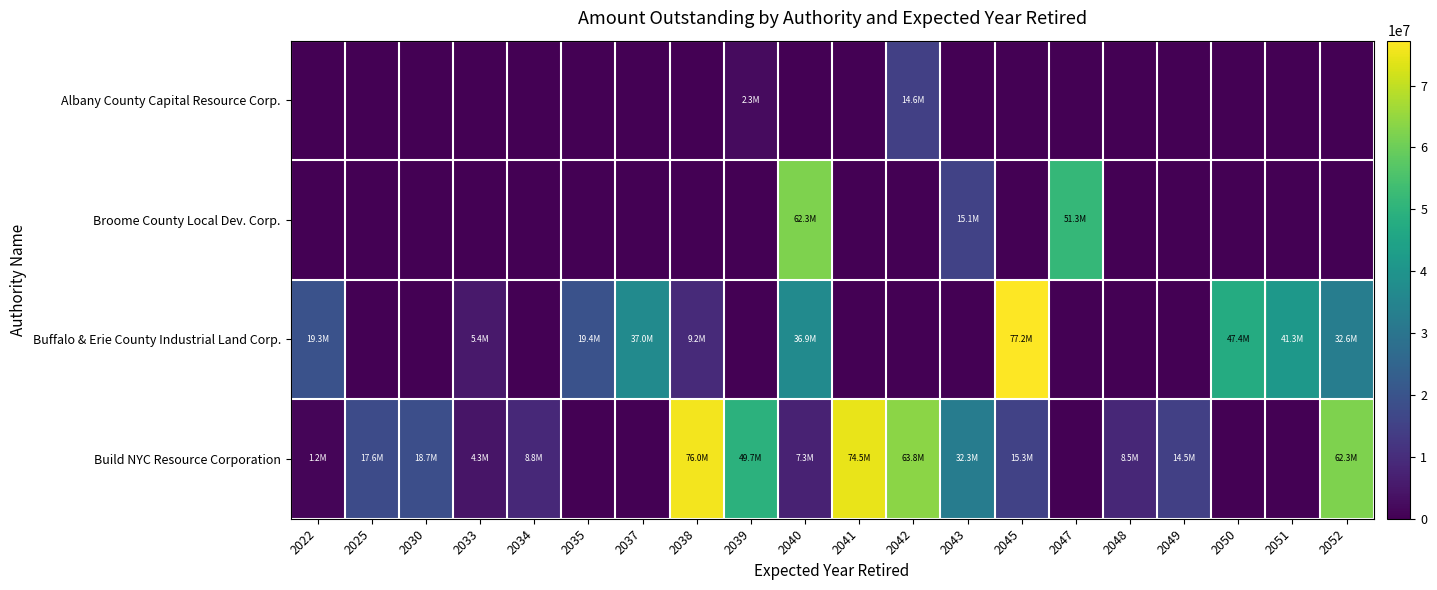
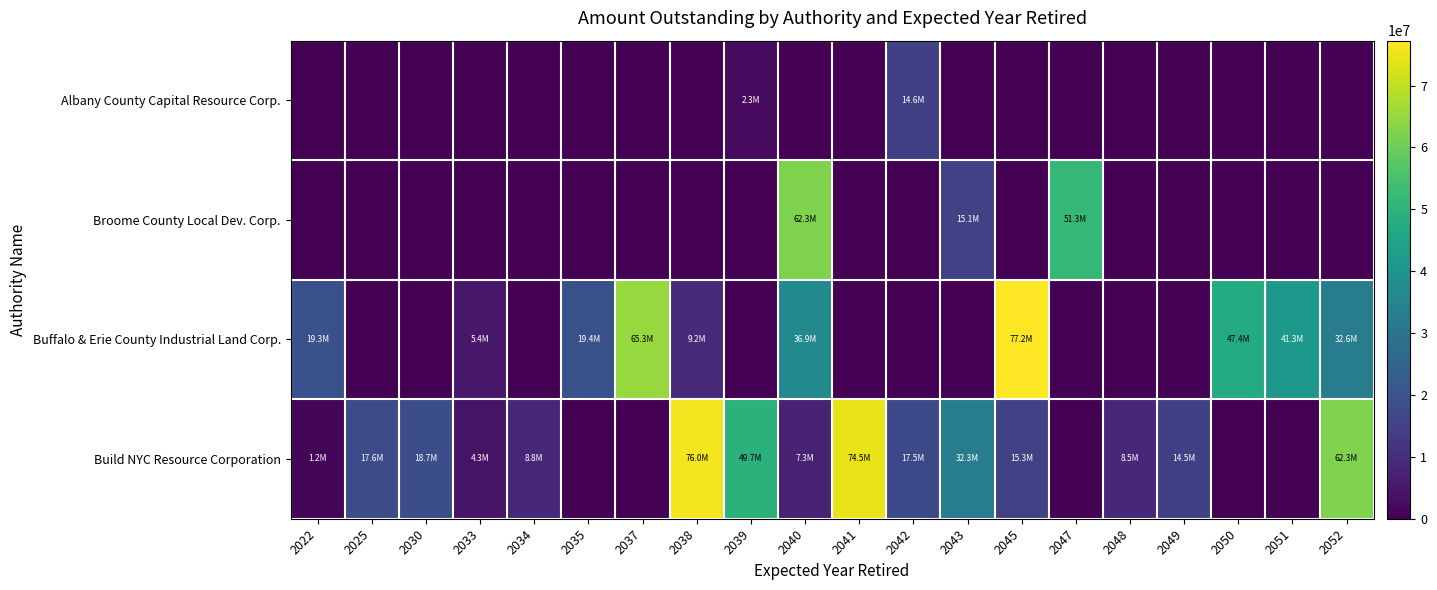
  {
    "Albany County Capital Resource Corp.": {
      "2039": "2.3M",
      "2042": "14.6M"
    },
    "Broome County Local Dev. Corp.": {
      "2040": "62.3M",
      "2043": "15.1M",
      "2047": "51.3M"
    },
    "Buffalo & Erie County Industrial Land Corp.": {
      "2022": "19.3M",
      "2033": "5.4M",
      "2035": "19.4M",
-     "2037": "37.0M",
+     "2037": "65.3M",
      "2038": "9.2M",
      "2040": "36.9M",
      "2045": "77.2M",
      "2050": "47.4M",
      "2051": "41.3M",
      "2052": "32.6M"
    },
    "Build NYC Resource Corporation": {
      "2022": "1.2M",
      "2025": "17.6M",
      "2030": "18.7M",
      "2033": "4.3M",
      "2034": "8.8M",
      "2038": "76.0M",
      "2039": "49.7M",
      "2040": "7.3M",
      "2041": "74.5M",
-     "2042": "63.8M",
+     "2042": "17.5M",
      "2043": "32.3M",
      "2045": "15.3M",
      "2048": "8.5M",
      "2049": "14.5M",
      "2052": "62.3M"
    }
  }
